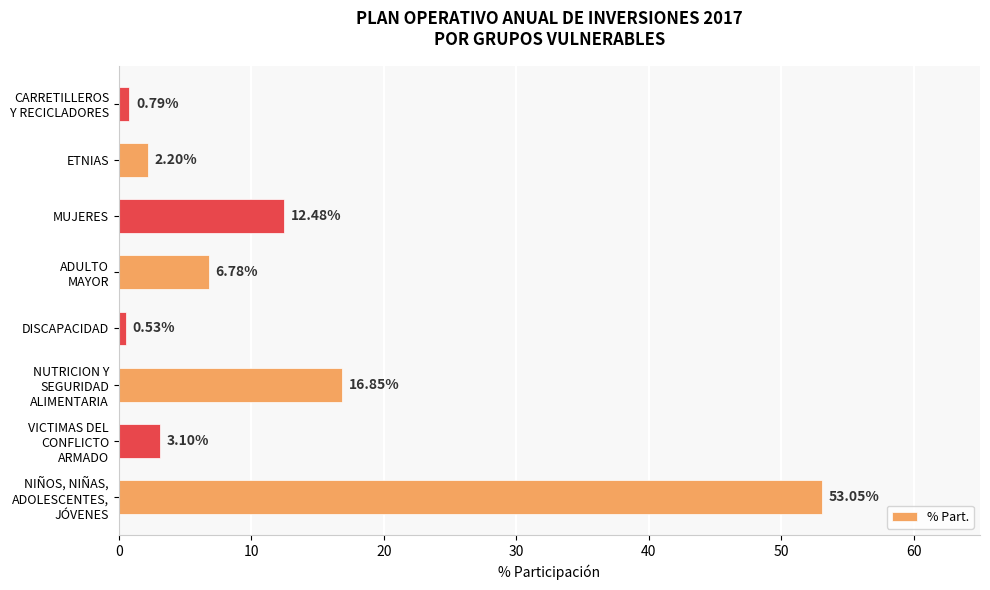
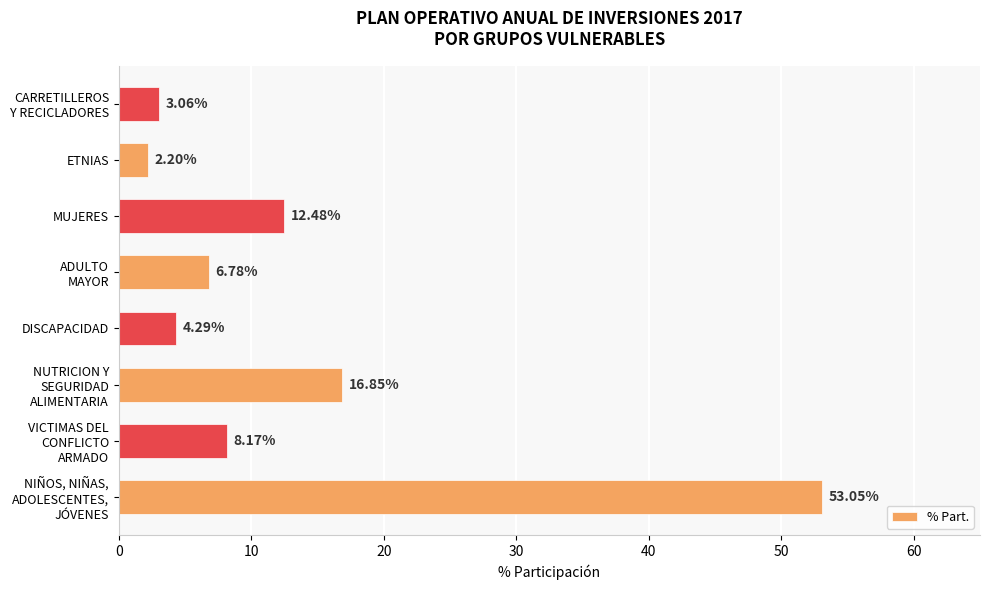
  {
-   "CARRETILLEROS Y RECICLADORES": "0.79%",
+   "CARRETILLEROS Y RECICLADORES": "3.06%",
    "ETNIAS": "2.20%",
    "MUJERES": "12.48%",
    "ADULTO MAYOR": "6.78%",
-   "DISCAPACIDAD": "0.53%",
+   "DISCAPACIDAD": "4.29%",
    "NUTRICION Y SEGURIDAD ALIMENTARIA": "16.85%",
-   "VICTIMAS DEL CONFLICTO ARMADO": "3.10%",
+   "VICTIMAS DEL CONFLICTO ARMADO": "8.17%",
    "NIÑOS, NIÑAS, ADOLESCENTES, JÓVENES": "53.05%"
  }
